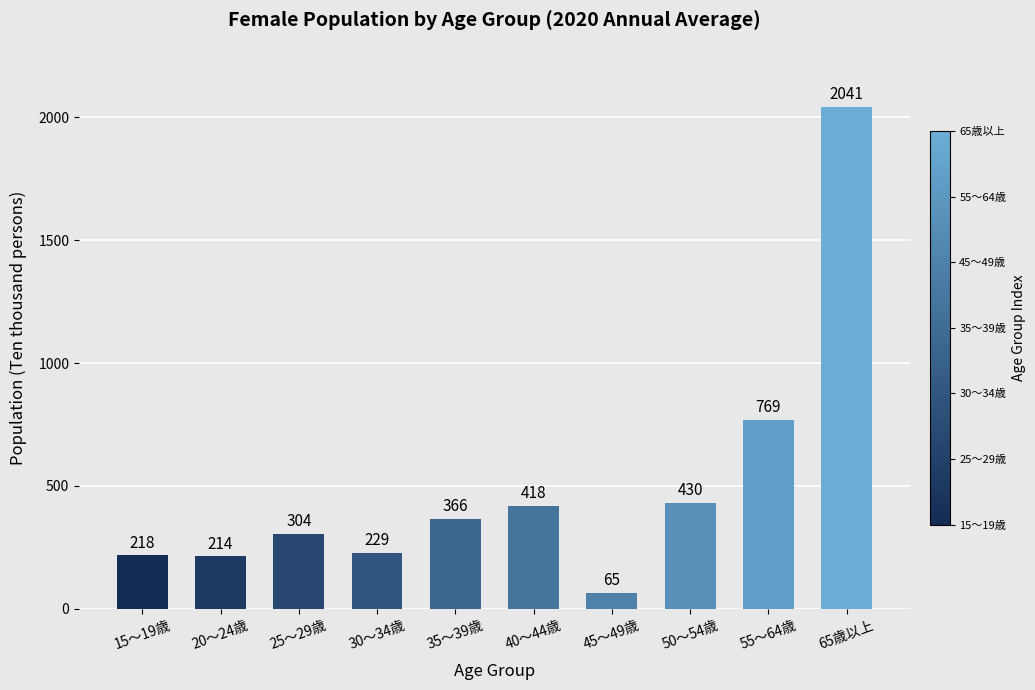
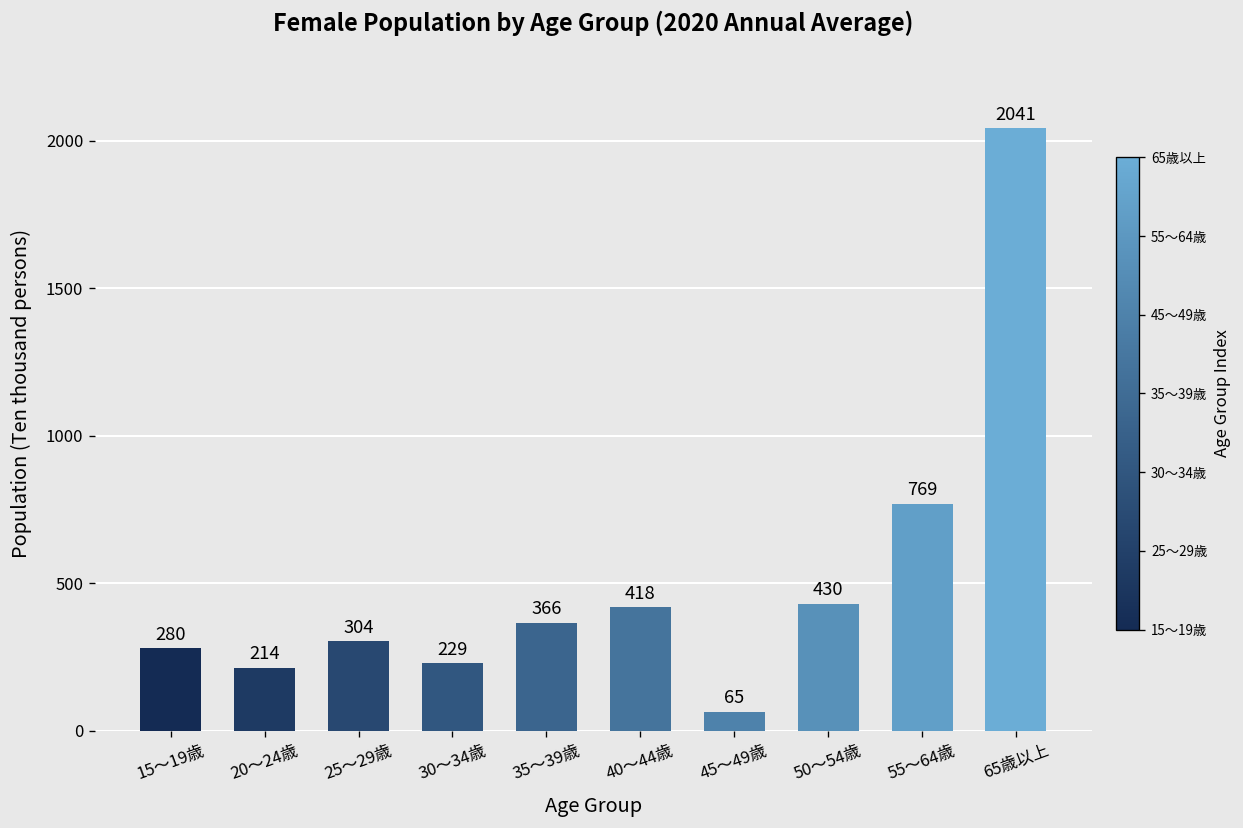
  {
-   "15～19歳": 218,
+   "15～19歳": 280,
    "20～24歳": 214,
    "25～29歳": 304,
    "30～34歳": 229,
    "35～39歳": 366,
    "40～44歳": 418,
    "45～49歳": 65,
    "50～54歳": 430,
    "55～64歳": 769,
    "65歳以上": 2041
  }
